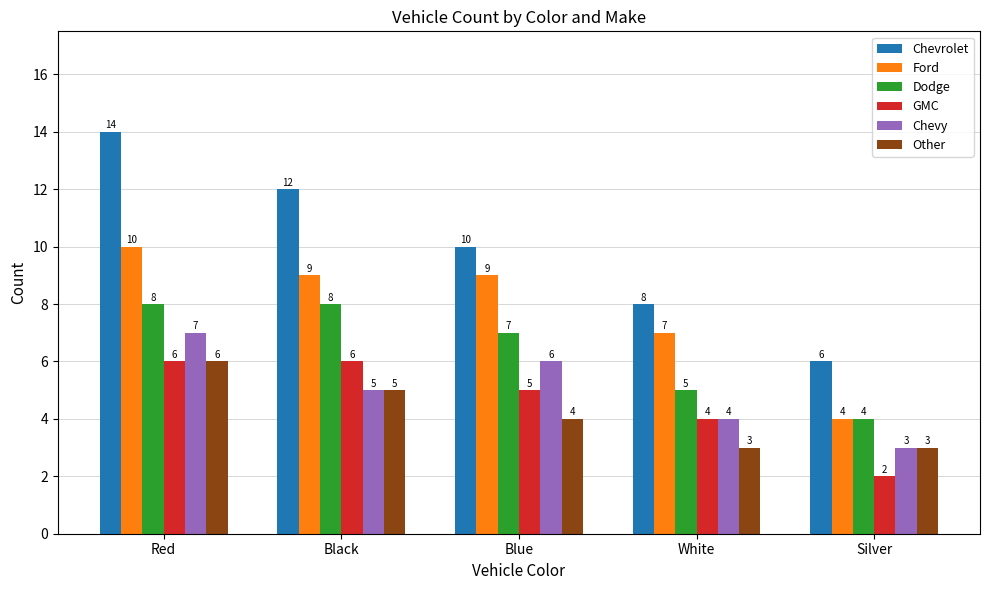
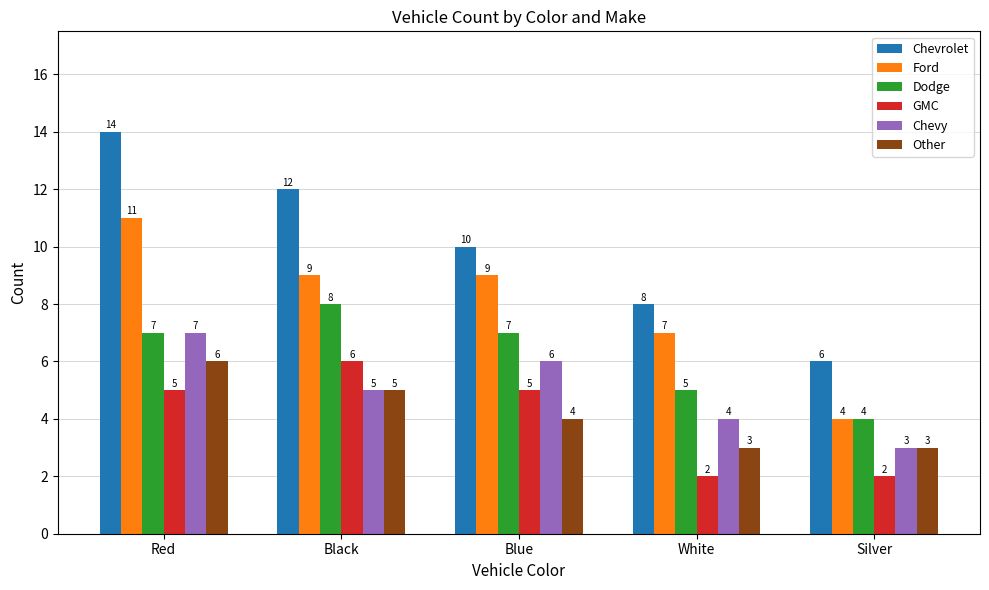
  {
    "Chevrolet": {
      "Red": 14,
      "Black": 12,
      "Blue": 10,
      "White": 8,
      "Silver": 6
    },
    "Ford": {
-     "Red": 10,
+     "Red": 11,
      "Black": 9,
      "Blue": 9,
      "White": 7,
      "Silver": 4
    },
    "Dodge": {
-     "Red": 8,
+     "Red": 7,
      "Black": 8,
      "Blue": 7,
      "White": 5,
      "Silver": 4
    },
    "GMC": {
-     "Red": 6,
+     "Red": 5,
      "Black": 6,
      "Blue": 5,
-     "White": 4,
+     "White": 2,
      "Silver": 2
    },
    "Chevy": {
      "Red": 7,
      "Black": 5,
      "Blue": 6,
      "White": 4,
      "Silver": 3
    },
    "Other": {
      "Red": 6,
      "Black": 5,
      "Blue": 4,
      "White": 3,
      "Silver": 3
    }
  }
